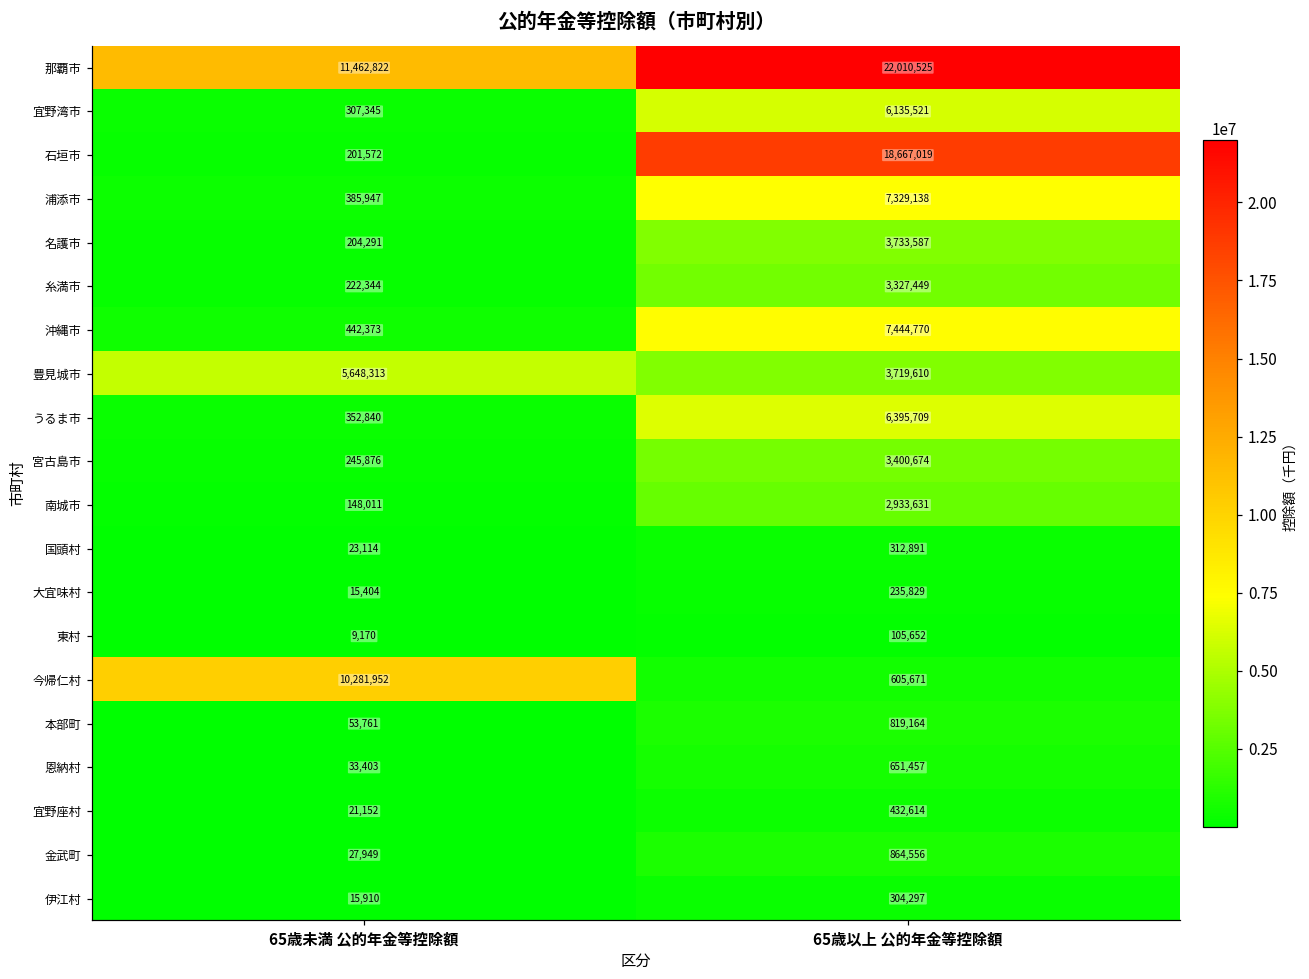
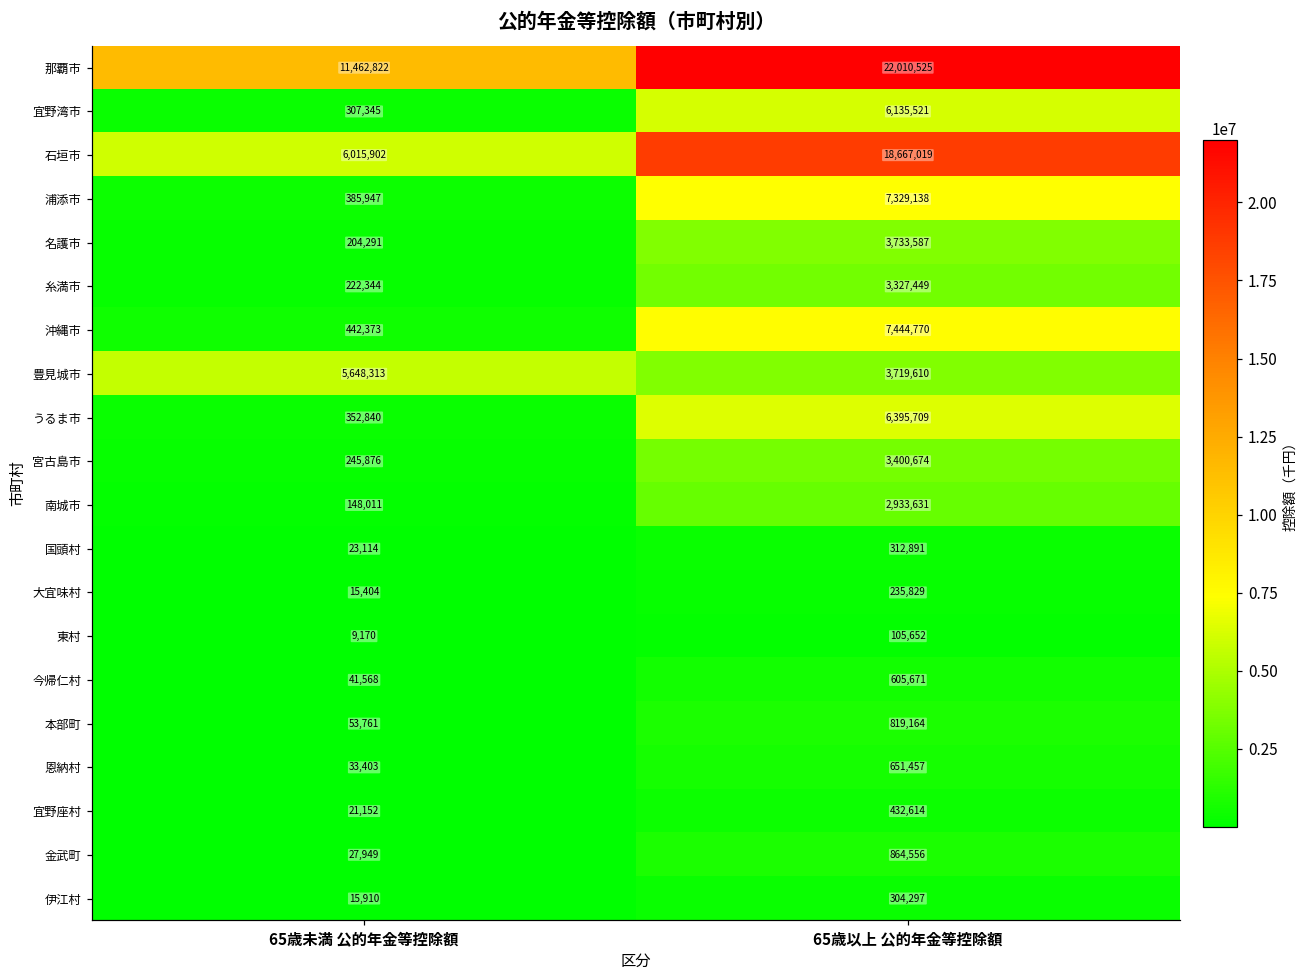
  {
    "石垣市": {
-     "65歳未満 公的年金等控除額": "201,572"
+     "65歳未満 公的年金等控除額": "6,015,902"
    },
    "今帰仁村": {
-     "65歳未満 公的年金等控除額": "10,281,952"
+     "65歳未満 公的年金等控除額": "41,568"
    }
  }
